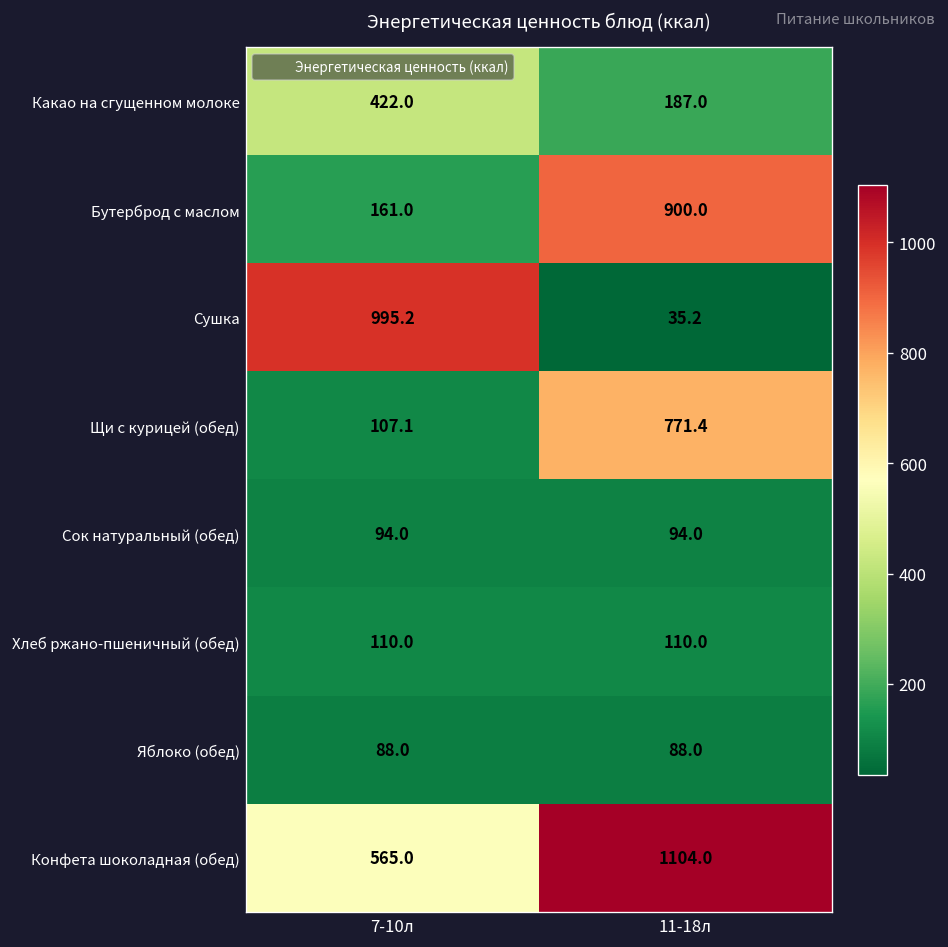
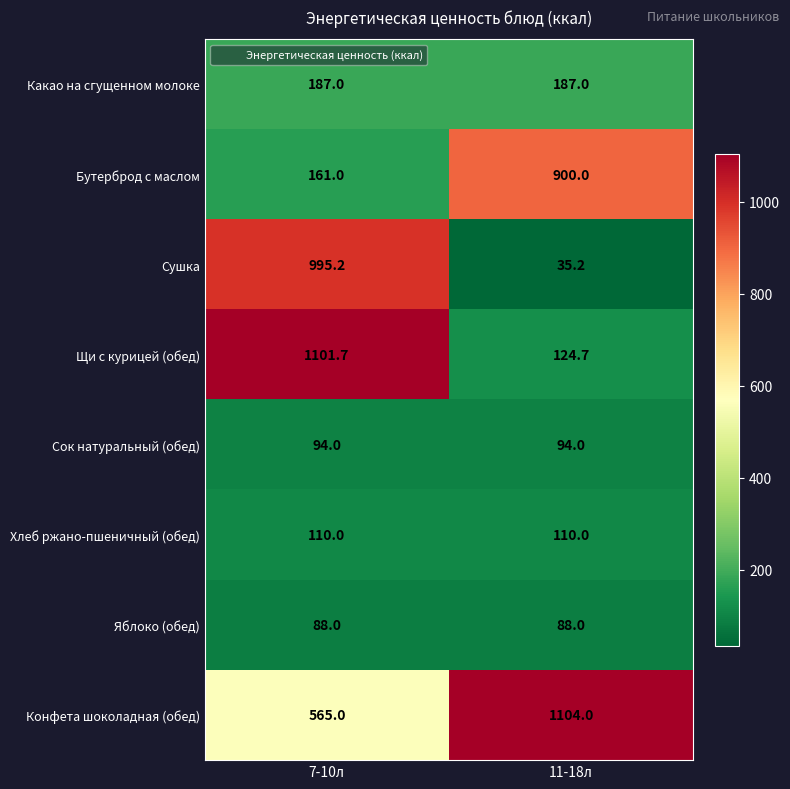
  {
    "Какао на сгущенном молоке": {
-     "7-10л": 422.0,
+     "7-10л": 187.0,
      "11-18л": 187.0
    },
    "Бутерброд с маслом": {
      "7-10л": 161.0,
      "11-18л": 900.0
    },
    "Сушка": {
      "7-10л": 995.2,
      "11-18л": 35.2
    },
    "Щи с курицей (обед)": {
-     "7-10л": 107.1,
-     "11-18л": 771.4
+     "7-10л": 1101.7,
+     "11-18л": 124.7
    },
    "Сок натуральный (обед)": {
      "7-10л": 94.0,
      "11-18л": 94.0
    },
    "Хлеб ржано-пшеничный (обед)": {
      "7-10л": 110.0,
      "11-18л": 110.0
    },
    "Яблоко (обед)": {
      "7-10л": 88.0,
      "11-18л": 88.0
    },
    "Конфета шоколадная (обед)": {
      "7-10л": 565.0,
      "11-18л": 1104.0
    }
  }
